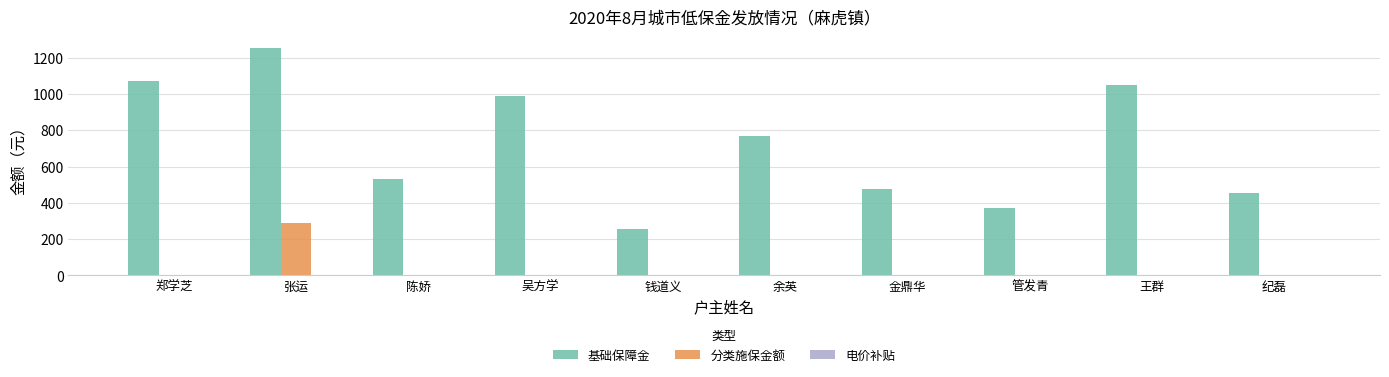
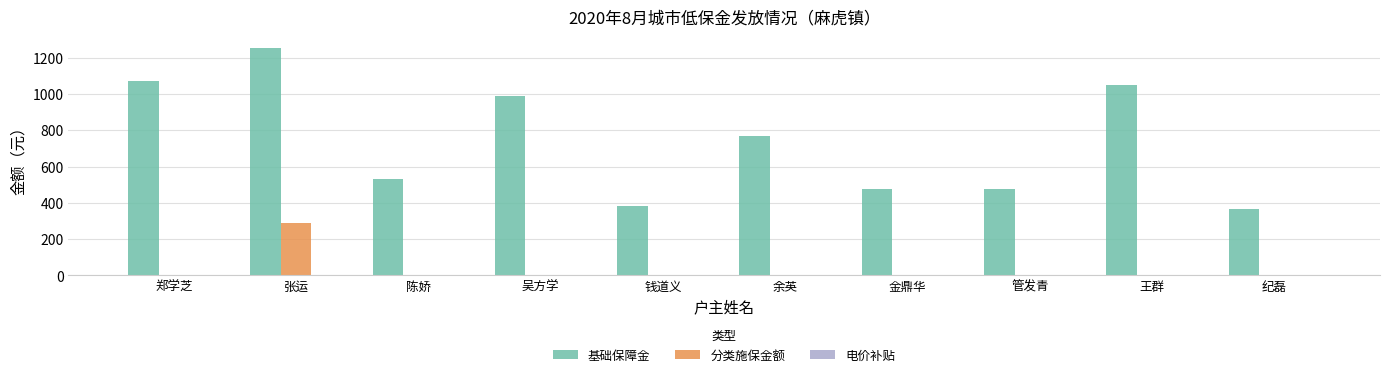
  {
    "基础保障金": {
      "郑学芝": 1070,
      "张运": 1250,
      "陈娇": 530,
      "吴方学": 990,
-     "钱道义": 260,
+     "钱道义": 390,
      "余英": 770,
      "金鼎华": 480,
-     "管发青": 370,
+     "管发青": 480,
      "王群": 1050,
-     "纪磊": 450
+     "纪磊": 370
    },
    "分类施保金额": {
      "郑学芝": 0,
      "张运": 290,
      "陈娇": 0,
      "吴方学": 0,
      "钱道义": 0,
      "余英": 0,
      "金鼎华": 0,
      "管发青": 0,
      "王群": 0,
      "纪磊": 0
    }
  }
